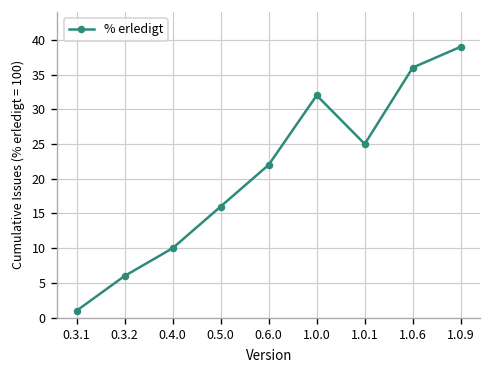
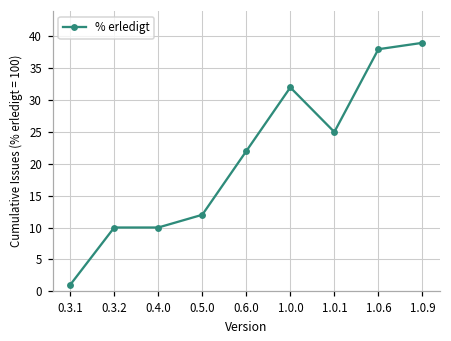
  {
    "0.3.1": 1,
-   "0.3.2": 6,
+   "0.3.2": 10,
    "0.4.0": 10,
-   "0.5.0": 16,
+   "0.5.0": 12,
    "0.6.0": 22,
    "1.0.0": 32,
    "1.0.1": 25,
-   "1.0.6": 36,
+   "1.0.6": 38,
    "1.0.9": 39
  }
